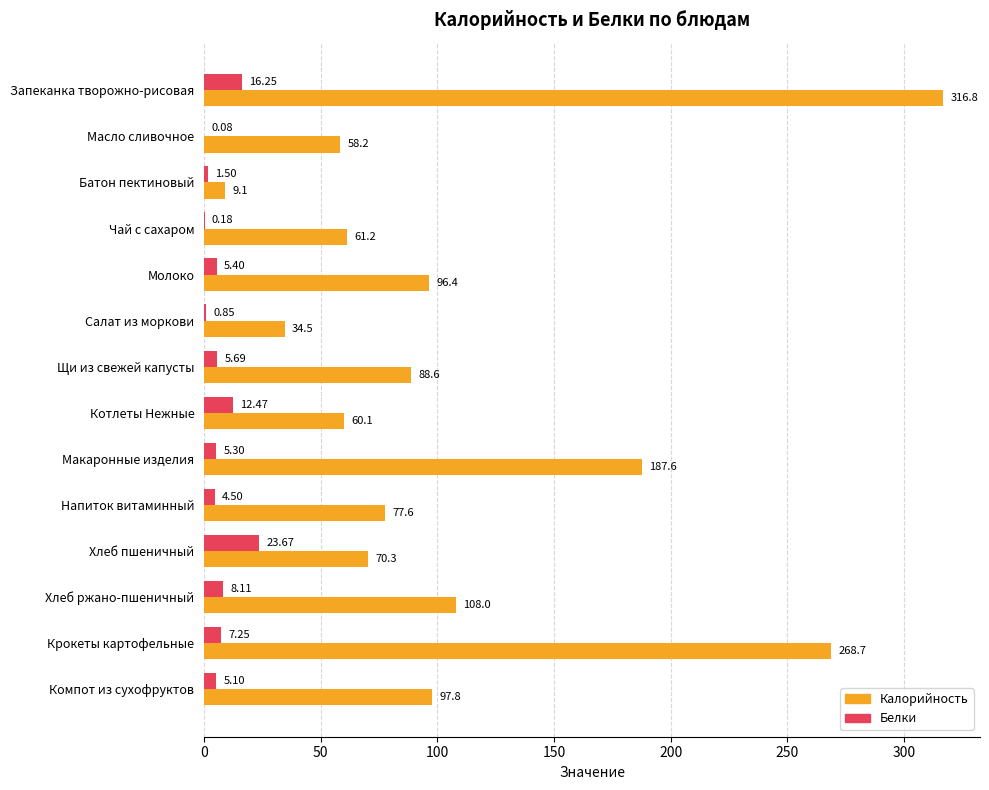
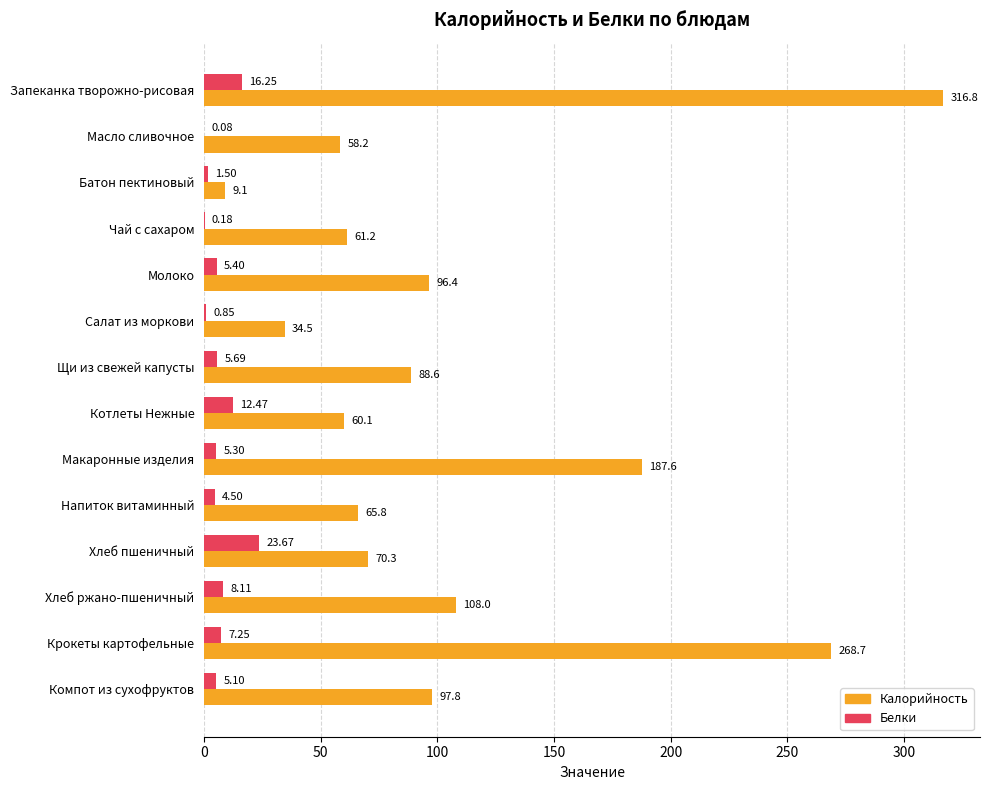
  {
    "Калорийность": {
      "Запеканка творожно-рисовая": 316.8,
      "Масло сливочное": 58.2,
      "Батон пектиновый": 9.1,
      "Чай с сахаром": 61.2,
      "Молоко": 96.4,
      "Салат из моркови": 34.5,
      "Щи из свежей капусты": 88.6,
      "Котлеты Нежные": 60.1,
      "Макаронные изделия": 187.6,
-     "Напиток витаминный": 77.6,
+     "Напиток витаминный": 65.8,
      "Хлеб пшеничный": 70.3,
      "Хлеб ржано-пшеничный": 108.0,
      "Крокеты картофельные": 268.7,
      "Компот из сухофруктов": 97.8
    },
    "Белки": {
      "Запеканка творожно-рисовая": 16.25,
      "Масло сливочное": 0.08,
      "Батон пектиновый": 1.50,
      "Чай с сахаром": 0.18,
      "Молоко": 5.40,
      "Салат из моркови": 0.85,
      "Щи из свежей капусты": 5.69,
      "Котлеты Нежные": 12.47,
      "Макаронные изделия": 5.30,
      "Напиток витаминный": 4.50,
      "Хлеб пшеничный": 23.67,
      "Хлеб ржано-пшеничный": 8.11,
      "Крокеты картофельные": 7.25,
      "Компот из сухофруктов": 5.10
    }
  }
